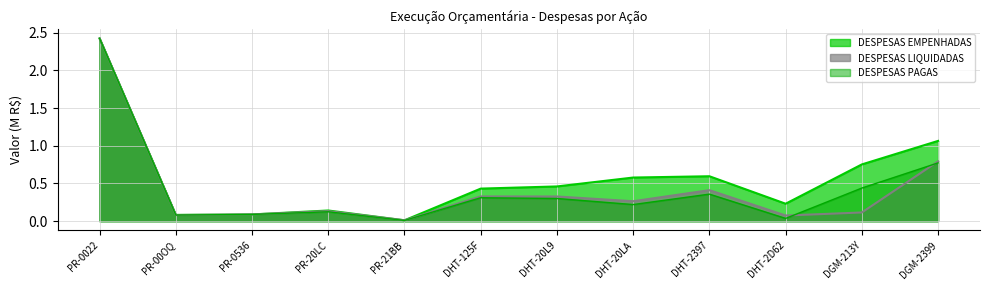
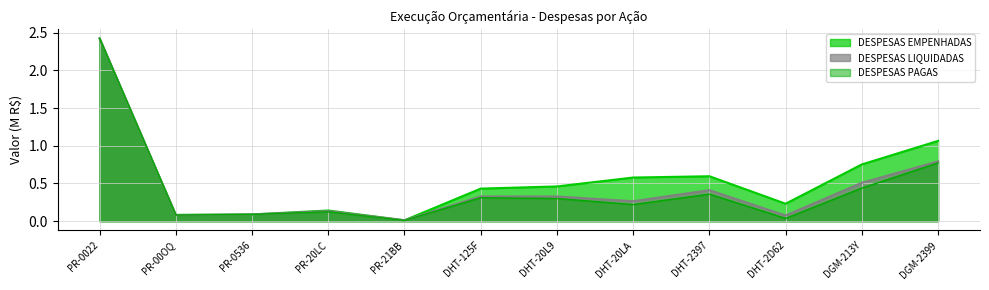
  {
    "DESPESAS LIQUIDADAS": {
      "DHT-20LA": 0.3,
      "DHT-2397": 0.4,
      "DHT-2D62": 0.1,
-     "DGM-213Y": 0.1
+     "DGM-213Y": 0.5
    }
  }
